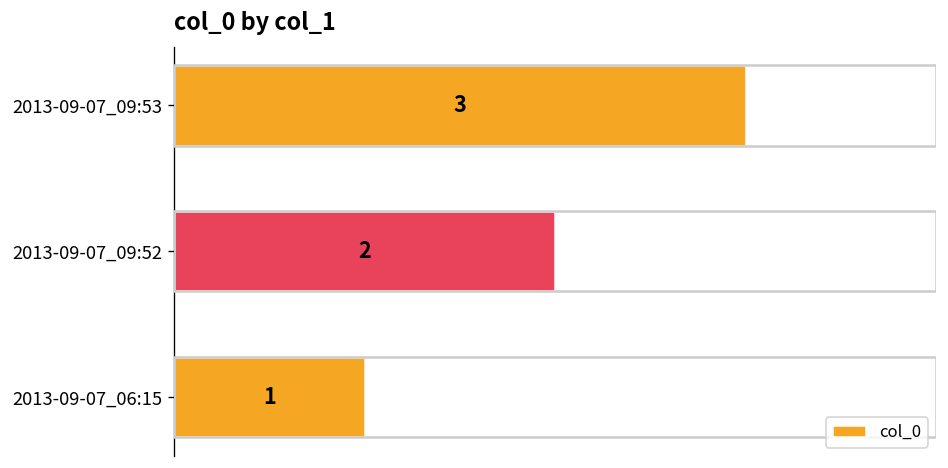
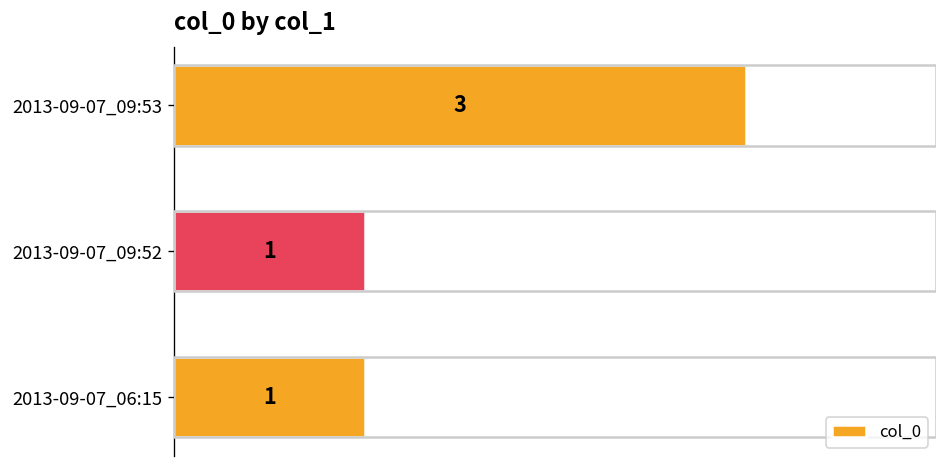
  {
    "2013-09-07_09:53": 3,
-   "2013-09-07_09:52": 2,
+   "2013-09-07_09:52": 1,
    "2013-09-07_06:15": 1
  }
